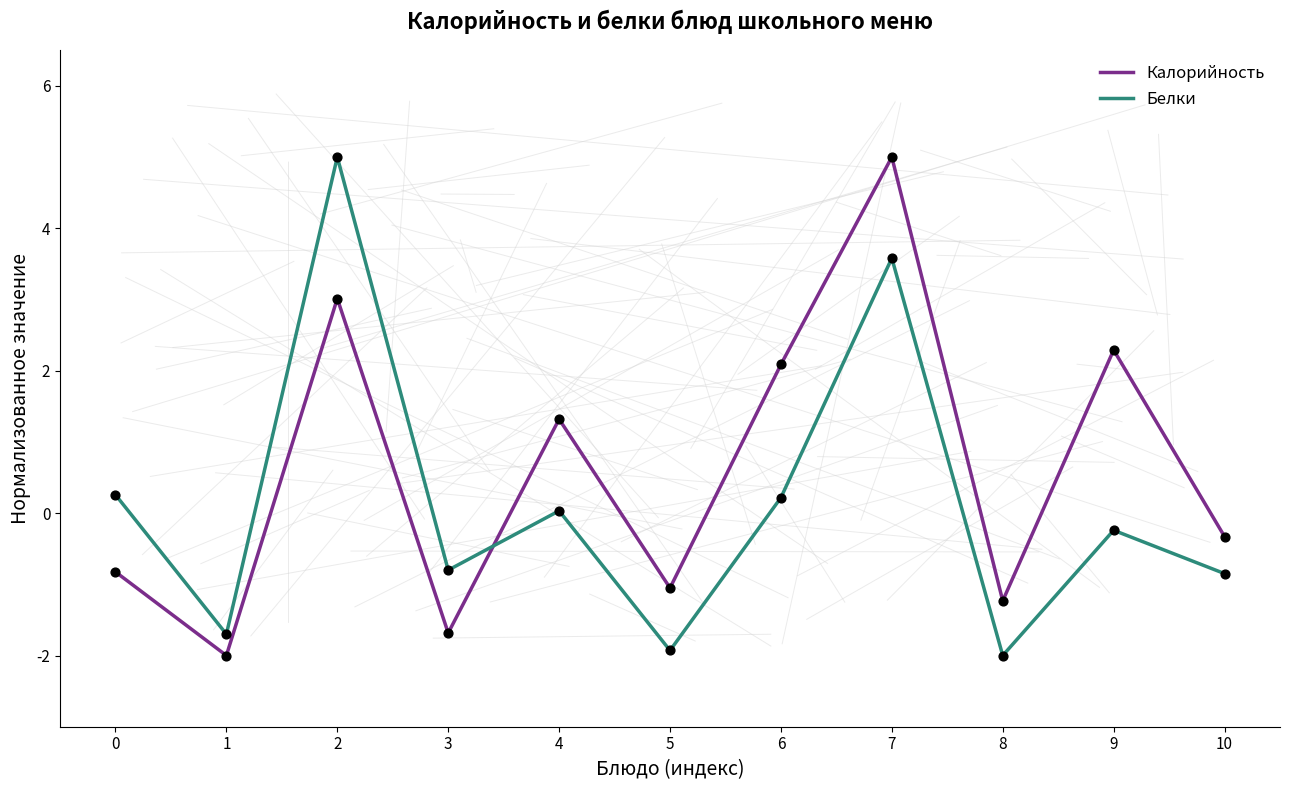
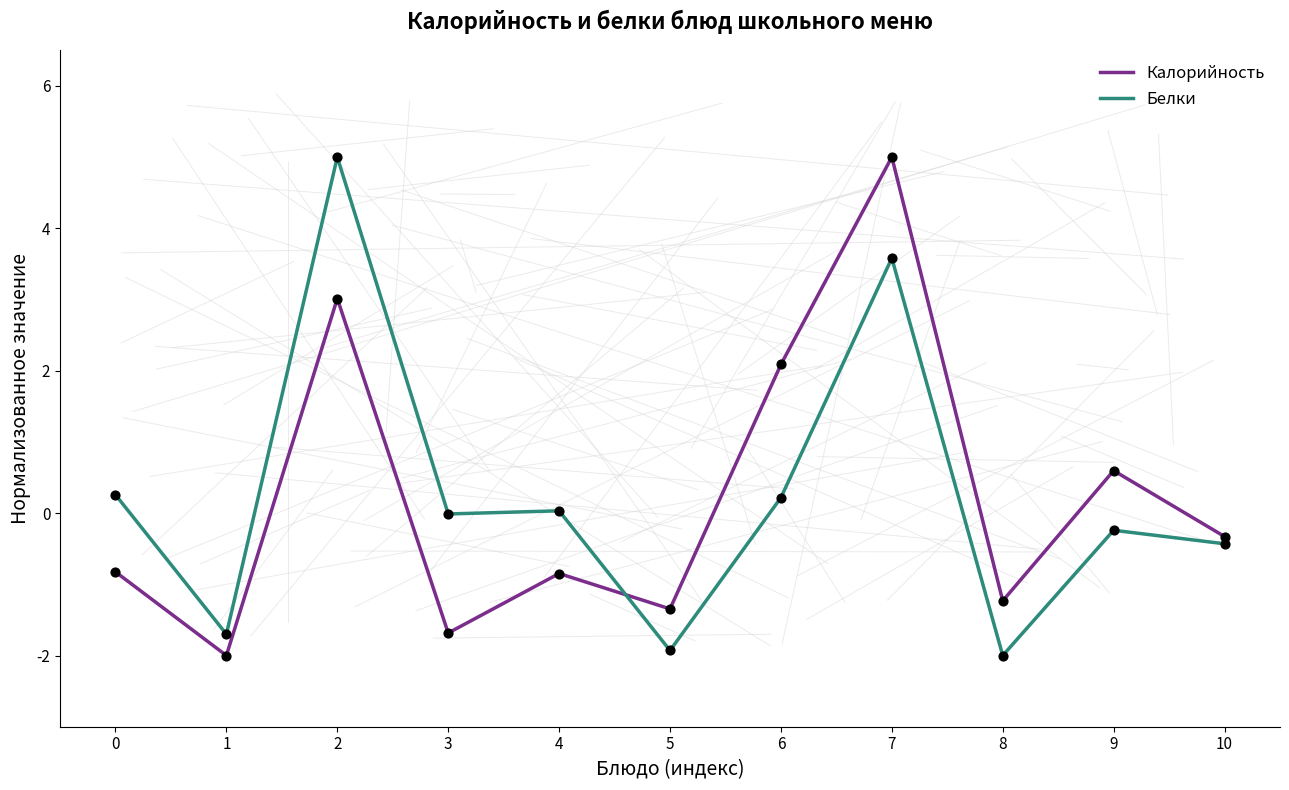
  {
    "Калорийность": {
      "0": -0.8,
      "1": -2.0,
      "2": 3.0,
      "3": -1.7,
-     "4": 1.3,
-     "5": -1.1,
+     "4": -0.8,
+     "5": -1.3,
      "6": 2.1,
      "7": 5.0,
      "8": -1.2,
-     "9": 2.3,
+     "9": 0.6,
      "10": -0.3
    },
    "Белки": {
      "0": 0.3,
      "1": -1.7,
      "2": 5.0,
-     "3": -0.8,
+     "3": 0.0,
      "4": 0.0,
      "5": -1.9,
      "6": 0.2,
      "7": 3.6,
      "8": -2.0,
      "9": -0.2,
-     "10": -0.8
+     "10": -0.4
    }
  }
